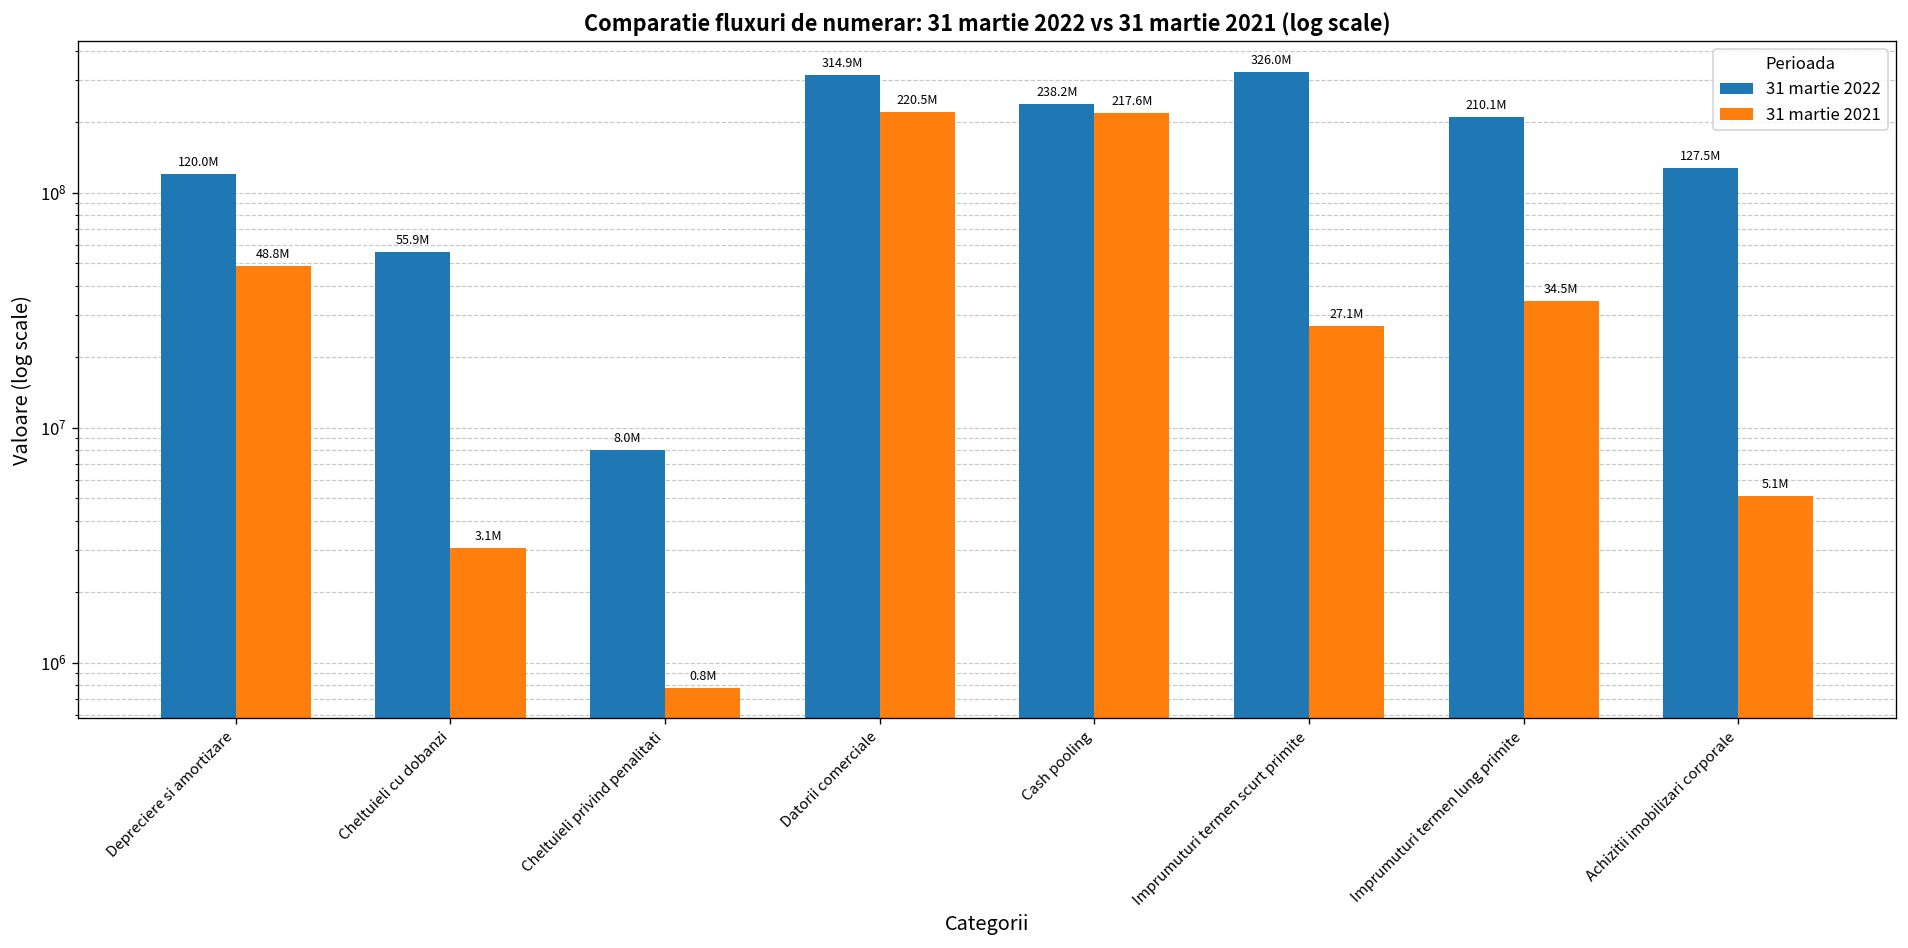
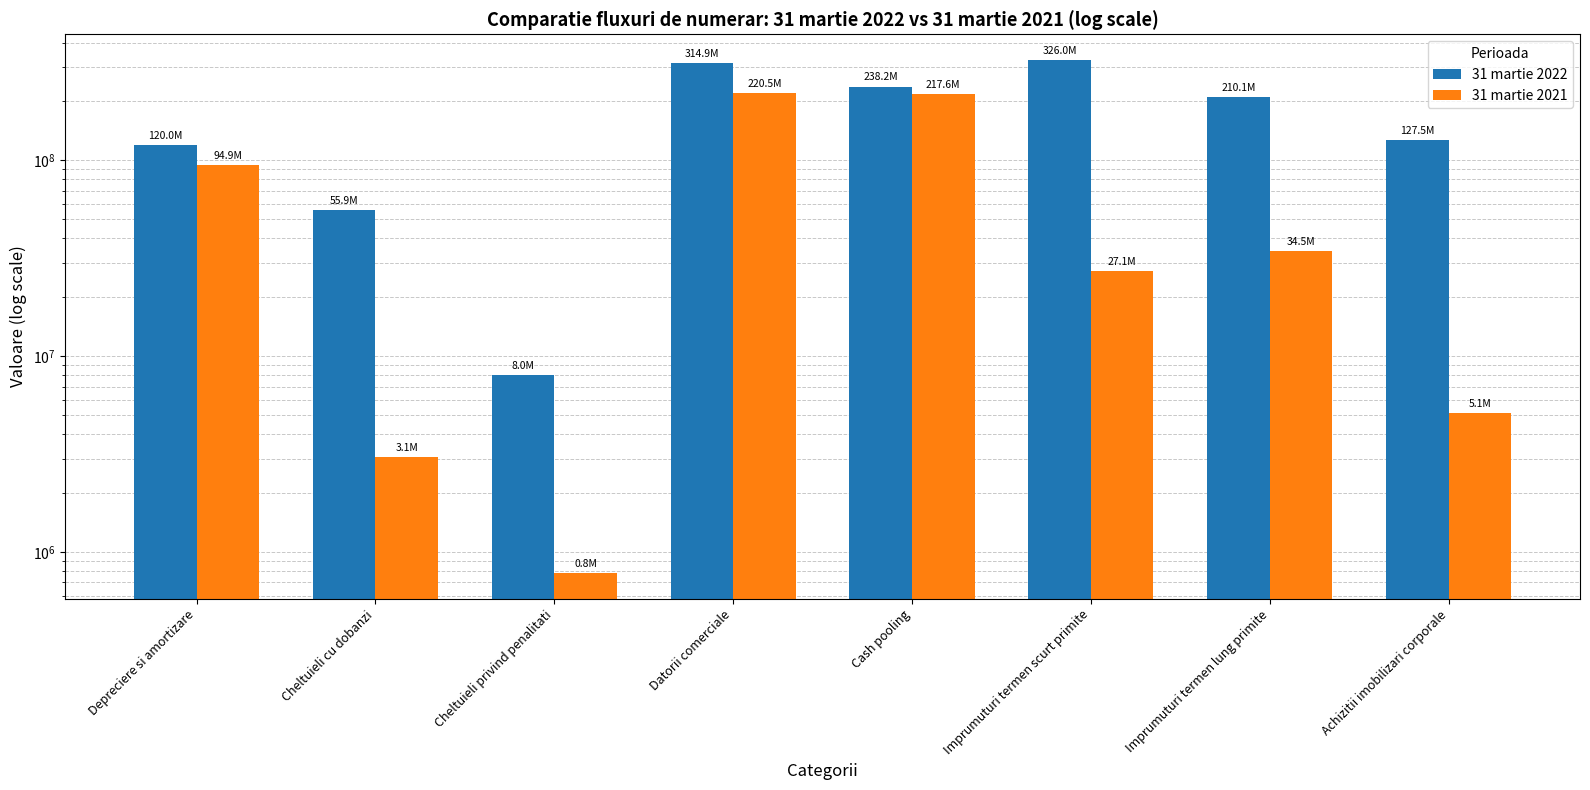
  {
    "31 martie 2022": {
      "Depreciere si amortizare": "120.0M",
      "Cheltuieli cu dobanzi": "55.9M",
      "Cheltuieli privind penalitati": "8.0M",
      "Datorii comerciale": "314.9M",
      "Cash pooling": "238.2M",
      "Imprumuturi termen scurt primite": "326.0M",
      "Imprumuturi termen lung primite": "210.1M",
      "Achizitii imobilizari corporale": "127.5M"
    },
    "31 martie 2021": {
-     "Depreciere si amortizare": "48.8M",
+     "Depreciere si amortizare": "94.9M",
      "Cheltuieli cu dobanzi": "3.1M",
      "Cheltuieli privind penalitati": "0.8M",
      "Datorii comerciale": "220.5M",
      "Cash pooling": "217.6M",
      "Imprumuturi termen scurt primite": "27.1M",
      "Imprumuturi termen lung primite": "34.5M",
      "Achizitii imobilizari corporale": "5.1M"
    }
  }
